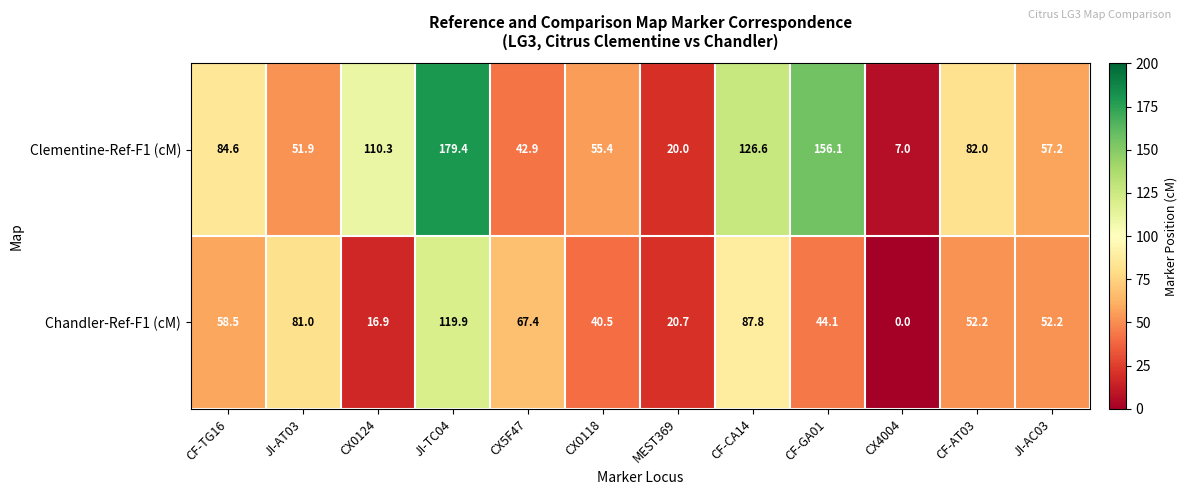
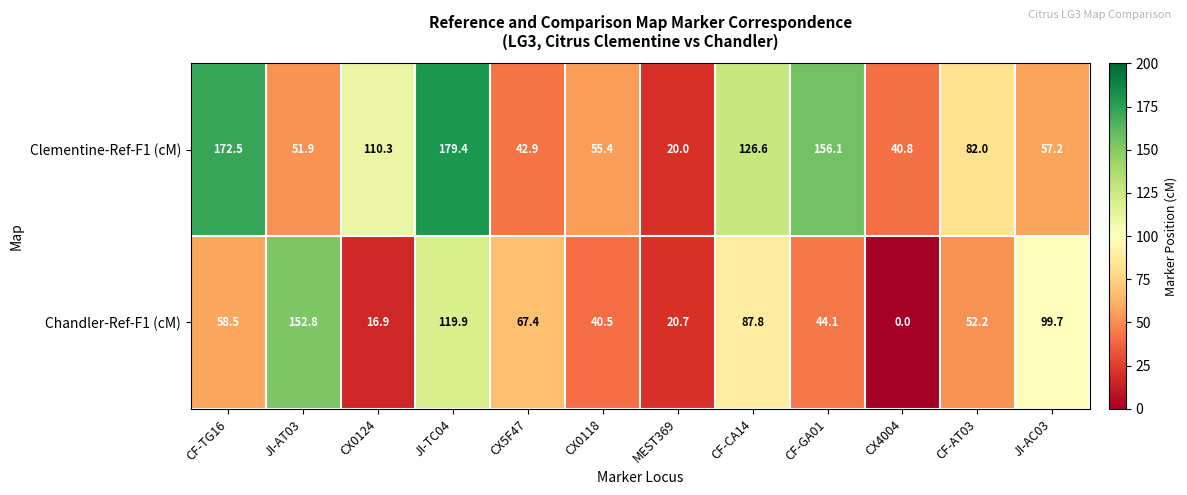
  {
    "Clementine-Ref-F1 (cM)": {
-     "CF-TG16": 84.6,
+     "CF-TG16": 172.5,
      "JI-AT03": 51.9,
      "CX0124": 110.3,
      "JI-TC04": 179.4,
      "CX5F47": 42.9,
      "CX0118": 55.4,
      "MEST369": 20.0,
      "CF-CA14": 126.6,
      "CF-GA01": 156.1,
-     "CX4004": 7.0,
+     "CX4004": 40.8,
      "CF-AT03": 82.0,
      "JI-AC03": 57.2
    },
    "Chandler-Ref-F1 (cM)": {
      "CF-TG16": 58.5,
-     "JI-AT03": 81.0,
+     "JI-AT03": 152.8,
      "CX0124": 16.9,
      "JI-TC04": 119.9,
      "CX5F47": 67.4,
      "CX0118": 40.5,
      "MEST369": 20.7,
      "CF-CA14": 87.8,
      "CF-GA01": 44.1,
      "CX4004": 0.0,
      "CF-AT03": 52.2,
-     "JI-AC03": 52.2
+     "JI-AC03": 99.7
    }
  }
